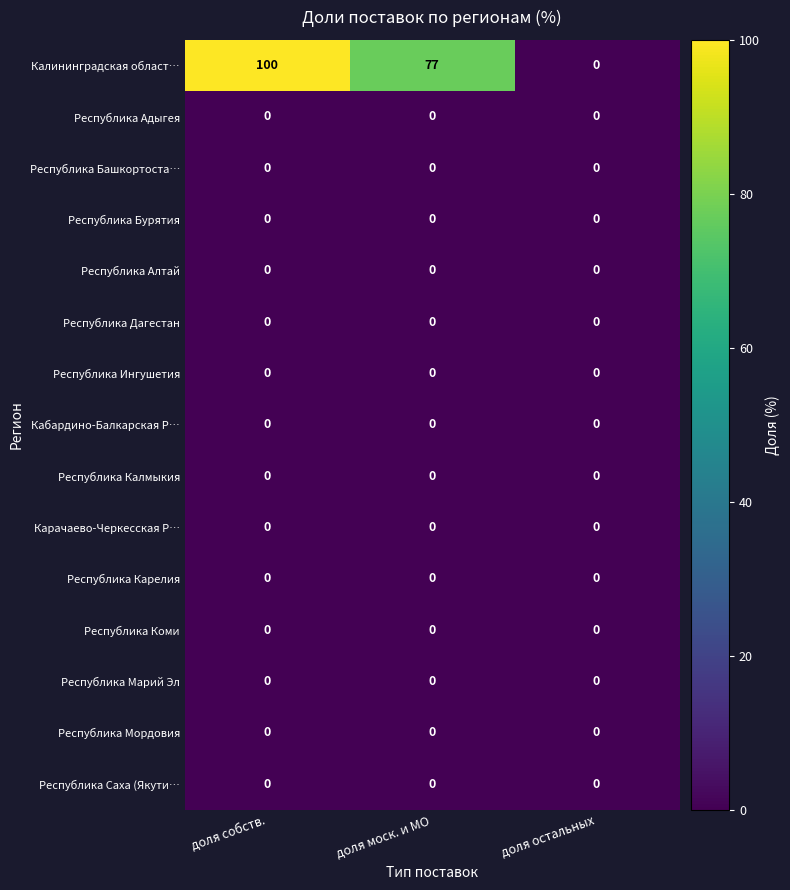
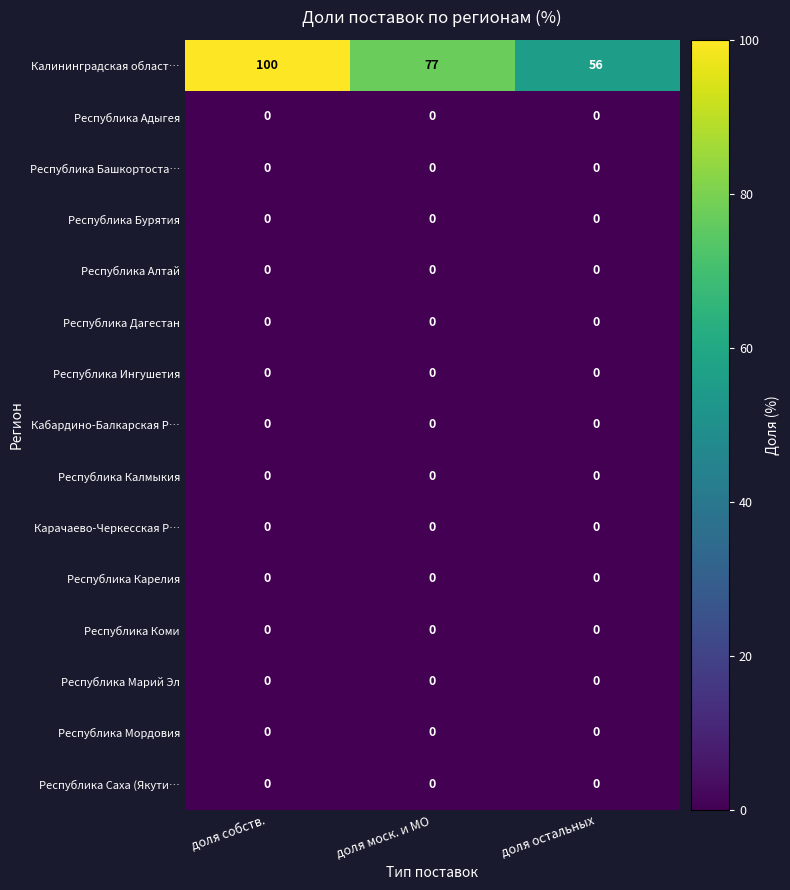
  {
    "Калининградская област…": {
      "доля собств.": 100,
      "доля моск. и МО": 77,
-     "доля остальных": 0
+     "доля остальных": 56
    },
    "Республика Адыгея": {
      "доля собств.": 0,
      "доля моск. и МО": 0,
      "доля остальных": 0
    },
    "Республика Башкортоста…": {
      "доля собств.": 0,
      "доля моск. и МО": 0,
      "доля остальных": 0
    },
    "Республика Бурятия": {
      "доля собств.": 0,
      "доля моск. и МО": 0,
      "доля остальных": 0
    },
    "Республика Алтай": {
      "доля собств.": 0,
      "доля моск. и МО": 0,
      "доля остальных": 0
    },
    "Республика Дагестан": {
      "доля собств.": 0,
      "доля моск. и МО": 0,
      "доля остальных": 0
    },
    "Республика Ингушетия": {
      "доля собств.": 0,
      "доля моск. и МО": 0,
      "доля остальных": 0
    },
    "Кабардино-Балкарская Р…": {
      "доля собств.": 0,
      "доля моск. и МО": 0,
      "доля остальных": 0
    },
    "Республика Калмыкия": {
      "доля собств.": 0,
      "доля моск. и МО": 0,
      "доля остальных": 0
    },
    "Карачаево-Черкесская Р…": {
      "доля собств.": 0,
      "доля моск. и МО": 0,
      "доля остальных": 0
    },
    "Республика Карелия": {
      "доля собств.": 0,
      "доля моск. и МО": 0,
      "доля остальных": 0
    },
    "Республика Коми": {
      "доля собств.": 0,
      "доля моск. и МО": 0,
      "доля остальных": 0
    },
    "Республика Марий Эл": {
      "доля собств.": 0,
      "доля моск. и МО": 0,
      "доля остальных": 0
    },
    "Республика Мордовия": {
      "доля собств.": 0,
      "доля моск. и МО": 0,
      "доля остальных": 0
    },
    "Республика Саха (Якути…": {
      "доля собств.": 0,
      "доля моск. и МО": 0,
      "доля остальных": 0
    }
  }
